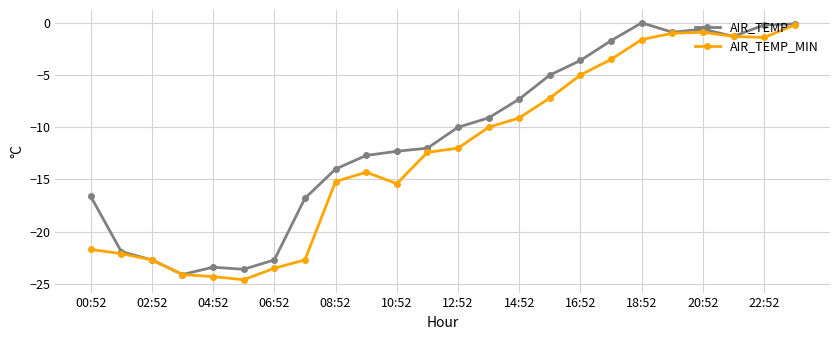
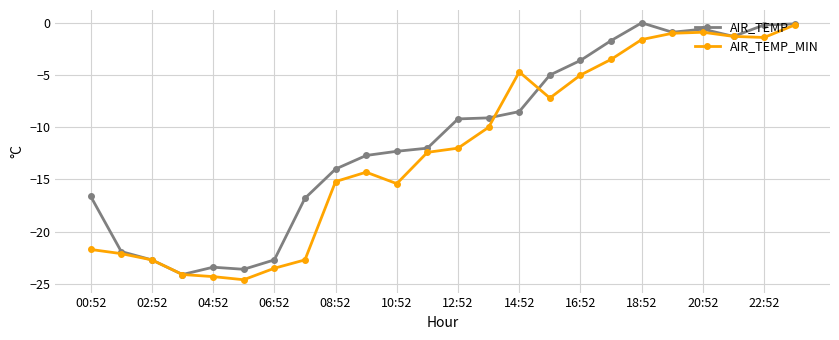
  {
    "AIR_TEMP": {
      "00:52": -16.6,
      "04:52": -23.4,
      "06:52": -22.7,
      "08:52": -14.0,
      "10:52": -12.3,
-     "12:52": -10.0,
-     "14:52": -7.3,
+     "12:52": -9.2,
+     "14:52": -8.5,
      "16:52": -3.6,
      "18:52": 0.0,
      "20:52": -0.6,
      "22:52": -0.2
    },
    "AIR_TEMP_MIN": {
      "00:52": -21.7,
      "04:52": -24.3,
      "06:52": -23.5,
      "08:52": -15.2,
      "10:52": -15.4,
      "12:52": -12.0,
-     "14:52": -9.1,
+     "14:52": -4.7,
      "16:52": -5.0,
      "18:52": -1.6,
      "20:52": -0.9,
      "22:52": -1.4
    }
  }
